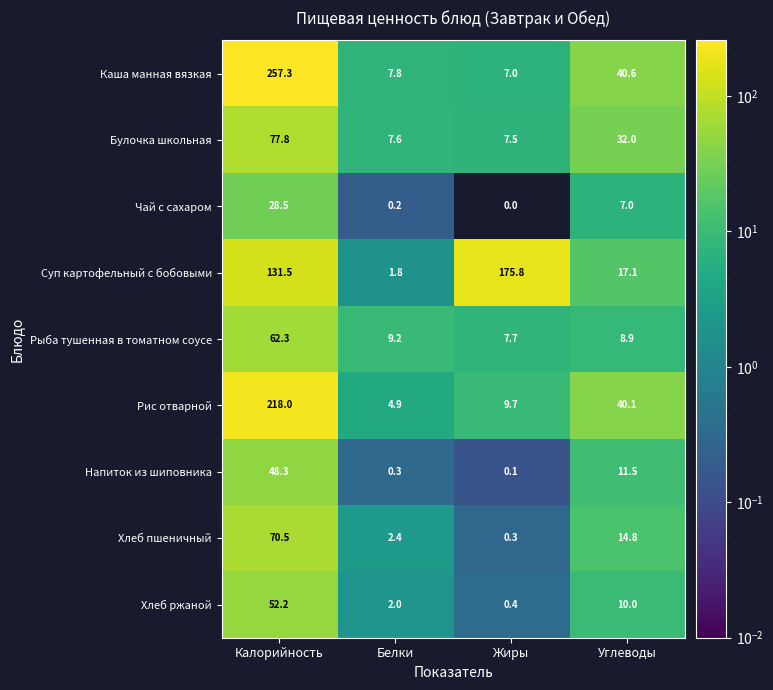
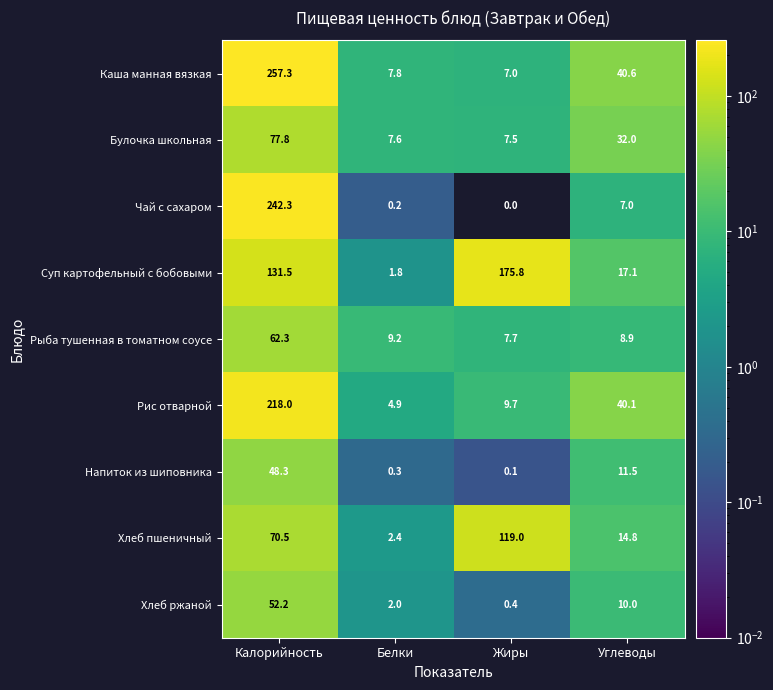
  {
    "Каша манная вязкая": {
      "Калорийность": 257.3,
      "Белки": 7.8,
      "Жиры": 7.0,
      "Углеводы": 40.6
    },
    "Булочка школьная": {
      "Калорийность": 77.8,
      "Белки": 7.6,
      "Жиры": 7.5,
      "Углеводы": 32.0
    },
    "Чай с сахаром": {
-     "Калорийность": 28.5,
+     "Калорийность": 242.3,
      "Белки": 0.2,
      "Жиры": 0.0,
      "Углеводы": 7.0
    },
    "Суп картофельный с бобовыми": {
      "Калорийность": 131.5,
      "Белки": 1.8,
      "Жиры": 175.8,
      "Углеводы": 17.1
    },
    "Рыба тушенная в томатном соусе": {
      "Калорийность": 62.3,
      "Белки": 9.2,
      "Жиры": 7.7,
      "Углеводы": 8.9
    },
    "Рис отварной": {
      "Калорийность": 218.0,
      "Белки": 4.9,
      "Жиры": 9.7,
      "Углеводы": 40.1
    },
    "Напиток из шиповника": {
      "Калорийность": 48.3,
      "Белки": 0.3,
      "Жиры": 0.1,
      "Углеводы": 11.5
    },
    "Хлеб пшеничный": {
      "Калорийность": 70.5,
      "Белки": 2.4,
-     "Жиры": 0.3,
+     "Жиры": 119.0,
      "Углеводы": 14.8
    },
    "Хлеб ржаной": {
      "Калорийность": 52.2,
      "Белки": 2.0,
      "Жиры": 0.4,
      "Углеводы": 10.0
    }
  }
